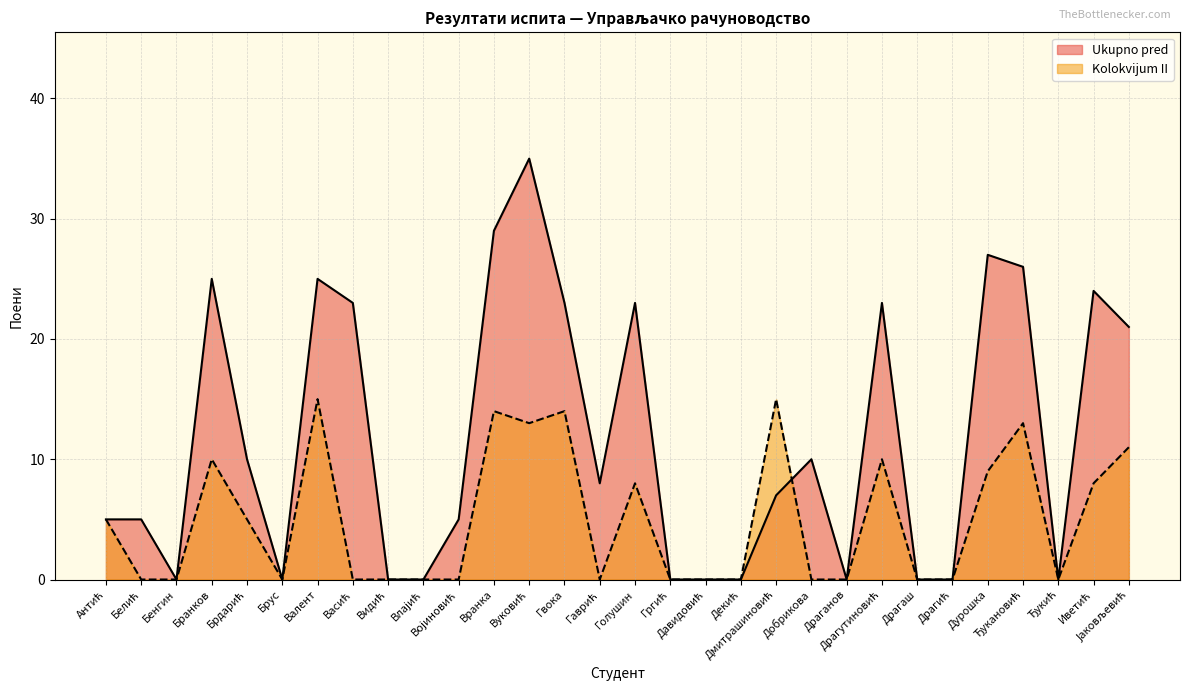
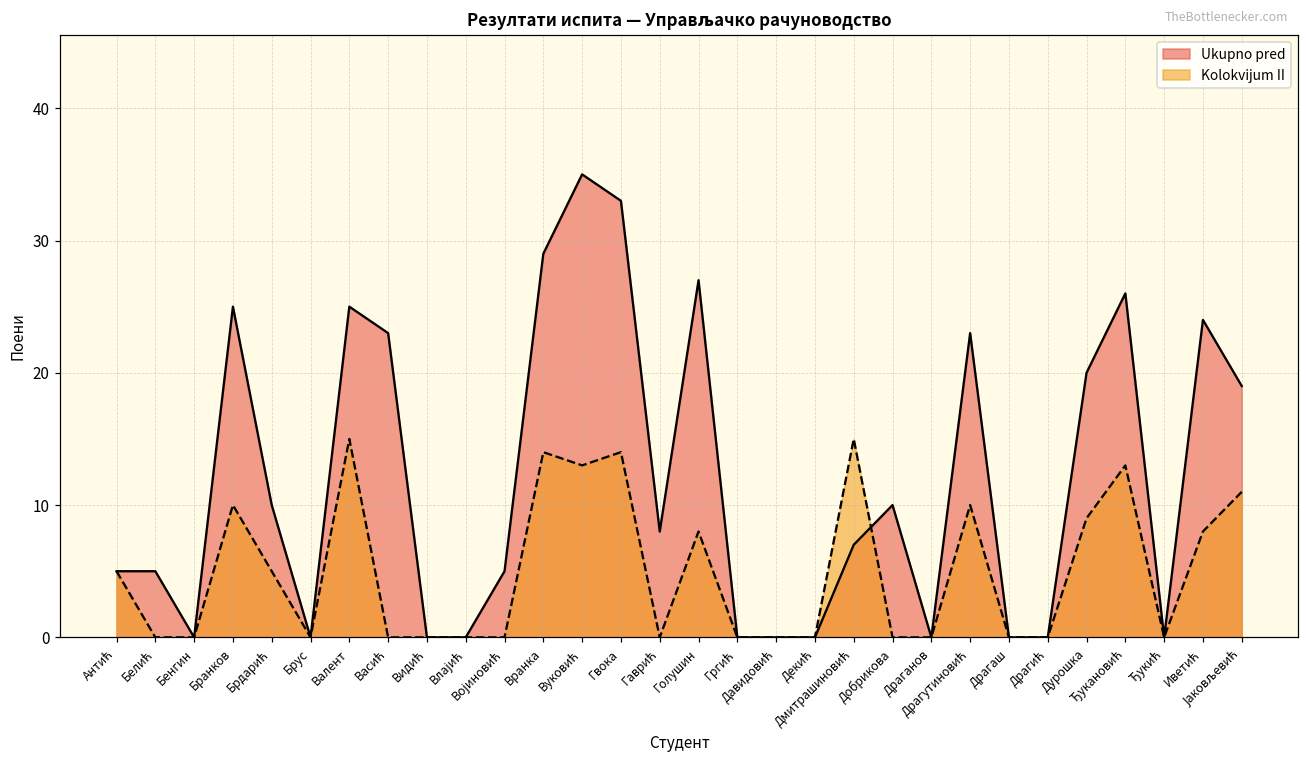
  {
    "Ukupno pred": {
      "Белић": 5,
      "Бранков": 25,
      "Брдарић": 10,
      "Валент": 25,
      "Васић": 23,
      "Војиновић": 5,
      "Вранка": 29,
      "Вуковић": 35,
-     "Гвока": 23,
+     "Гвока": 33,
      "Гаврић": 8,
-     "Голушин": 23,
+     "Голушин": 27,
      "Дмитрашиновић": 7,
      "Добрикова": 10,
      "Драгутиновић": 23,
-     "Дурошка": 27,
+     "Дурошка": 20,
      "Ђукановић": 26,
      "Иветић": 24,
-     "Јаковљевић": 21
+     "Јаковљевић": 19
    },
    "Kolokvijum II": {
      "Белић": 0,
      "Бранков": 10,
      "Брдарић": 5,
      "Валент": 15,
      "Васић": 0,
      "Војиновић": 0,
      "Вранка": 14,
      "Вуковић": 13,
      "Гвока": 14,
      "Гаврић": 0,
      "Голушин": 8,
      "Дмитрашиновић": 15,
      "Добрикова": 0,
      "Драгутиновић": 10,
      "Дурошка": 9,
      "Ђукановић": 13,
      "Иветић": 8,
      "Јаковљевић": 11
    }
  }
